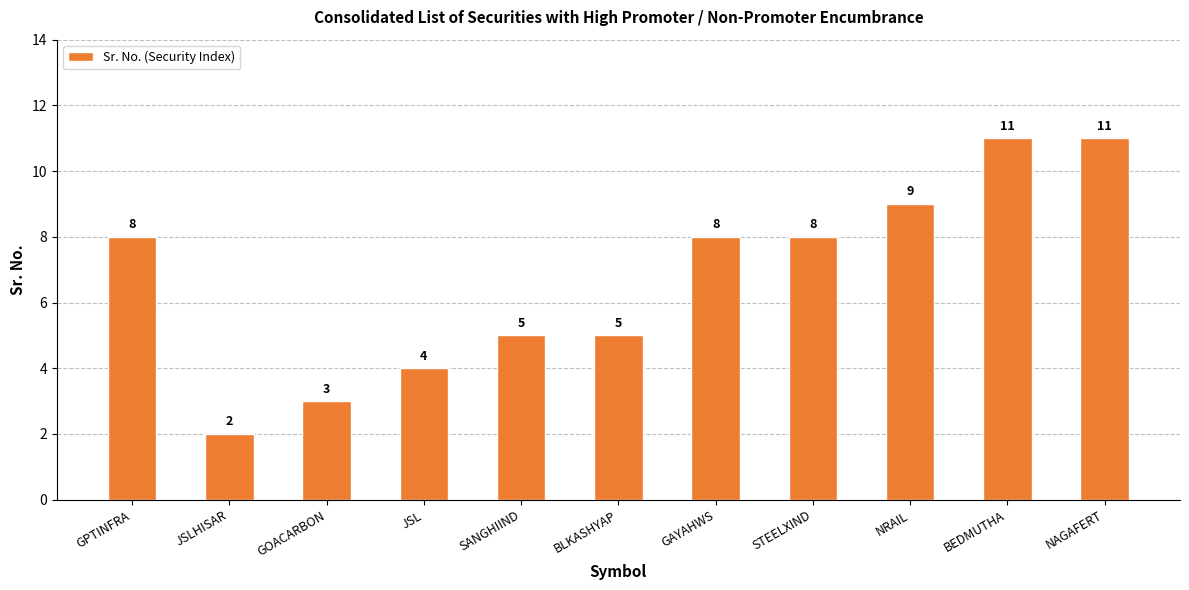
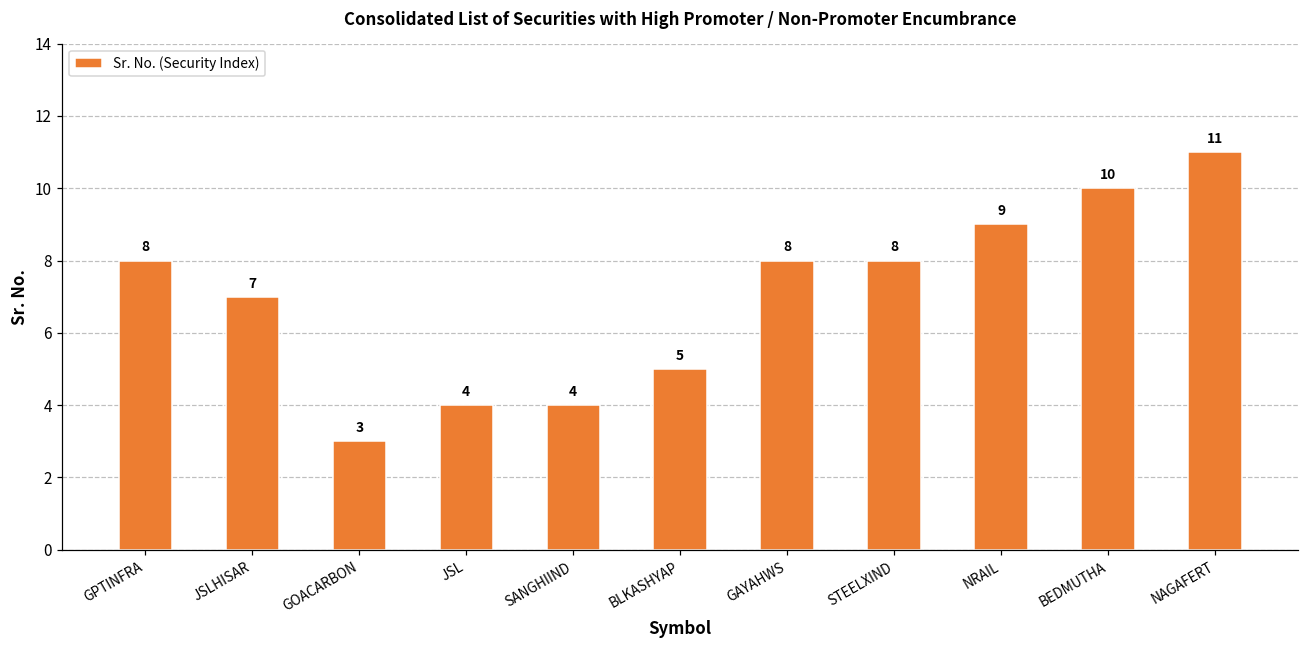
  {
    "GPTINFRA": 8,
-   "JSLHISAR": 2,
+   "JSLHISAR": 7,
    "GOACARBON": 3,
    "JSL": 4,
-   "SANGHIIND": 5,
+   "SANGHIIND": 4,
    "BLKASHYAP": 5,
    "GAYAHWS": 8,
    "STEELXIND": 8,
    "NRAIL": 9,
-   "BEDMUTHA": 11,
+   "BEDMUTHA": 10,
    "NAGAFERT": 11
  }
